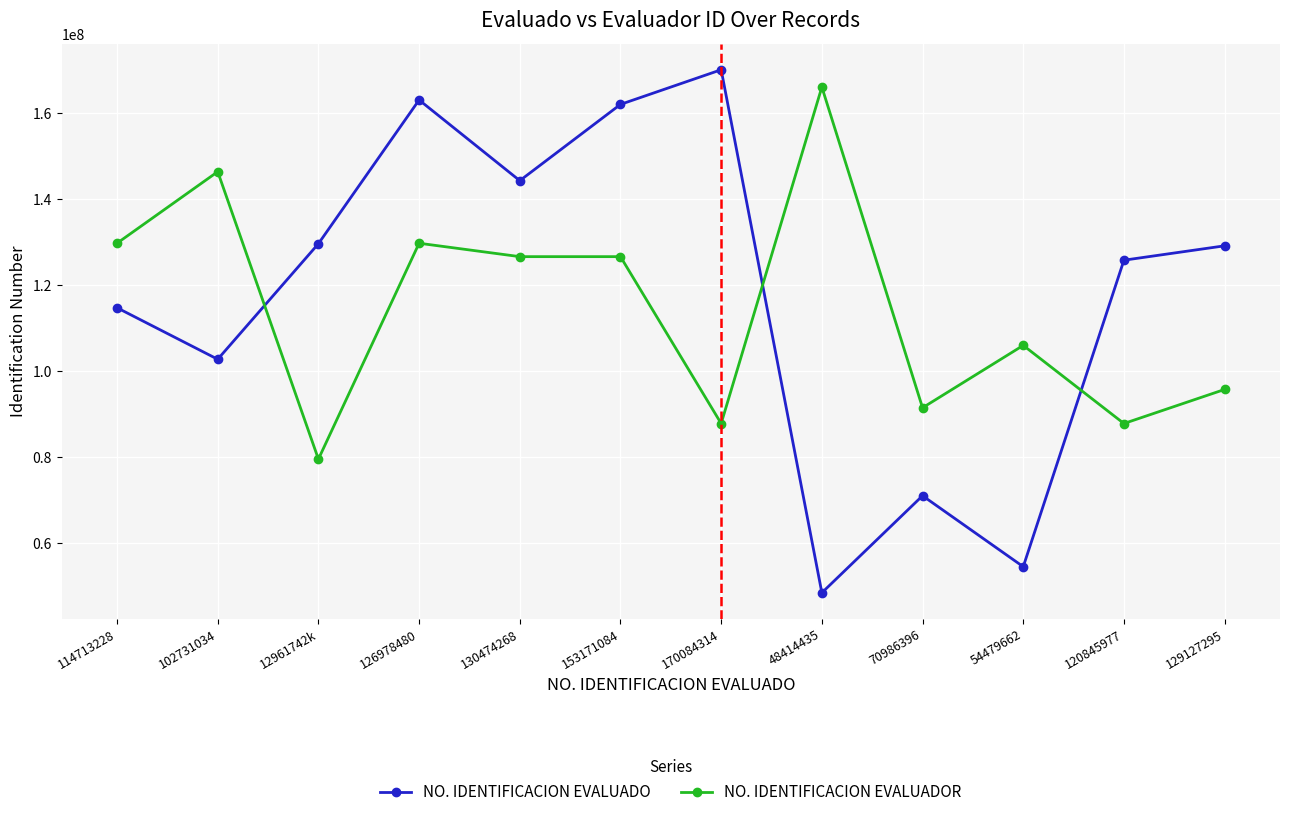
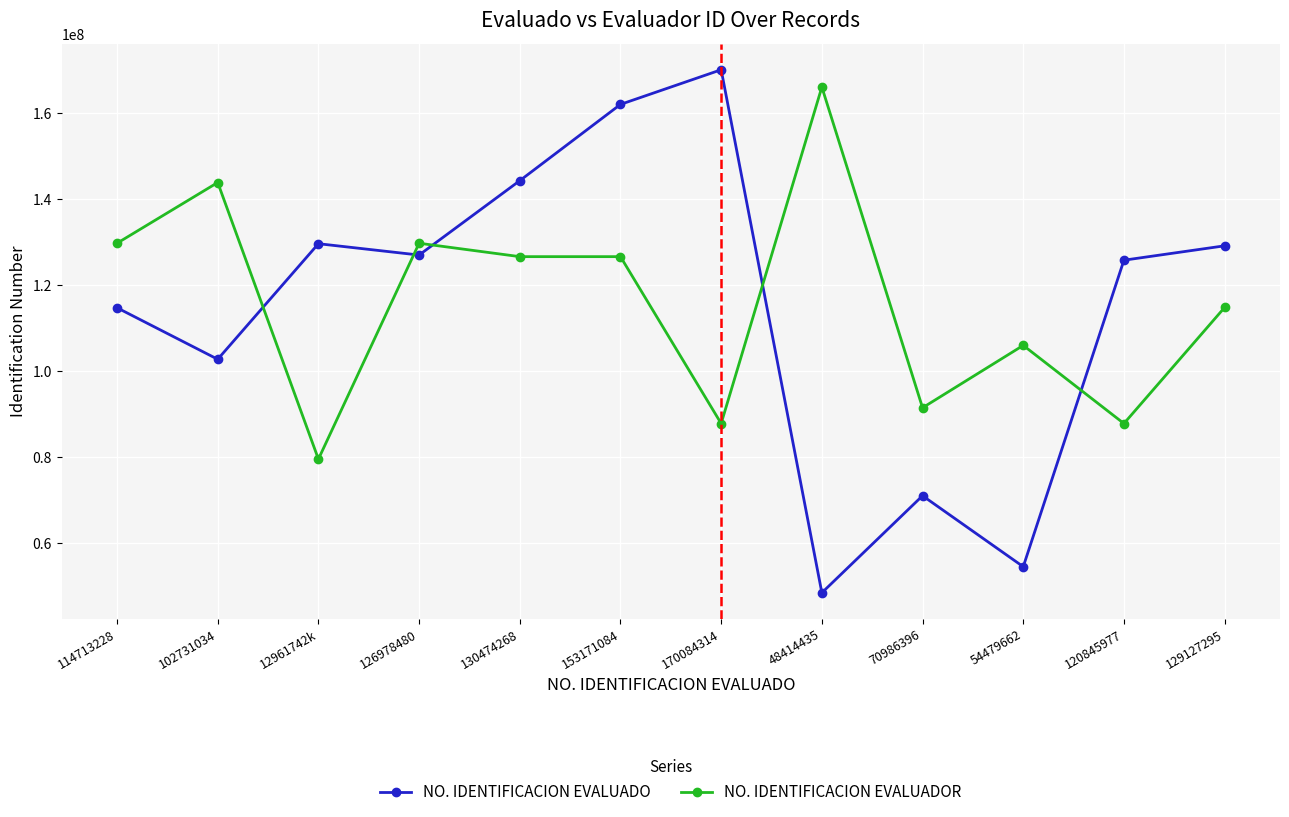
  {
    "NO. IDENTIFICACION EVALUADO": {
      "114713228": 115000000,
      "102731034": 103000000,
      "12961742k": 130000000,
-     "126978480": 163000000,
+     "126978480": 127000000,
      "130474268": 144000000,
      "153171084": 162000000,
      "170084314": 170000000,
      "48414435": 48000000,
      "70986396": 71000000,
      "54479662": 54000000,
      "120845977": 126000000,
      "129127295": 129000000
    },
    "NO. IDENTIFICACION EVALUADOR": {
      "114713228": 130000000,
-     "102731034": 146000000,
+     "102731034": 144000000,
      "12961742k": 80000000,
      "126978480": 130000000,
      "130474268": 127000000,
      "153171084": 127000000,
      "170084314": 88000000,
      "48414435": 166000000,
      "70986396": 91000000,
      "54479662": 106000000,
      "120845977": 88000000,
-     "129127295": 96000000
+     "129127295": 115000000
    }
  }
